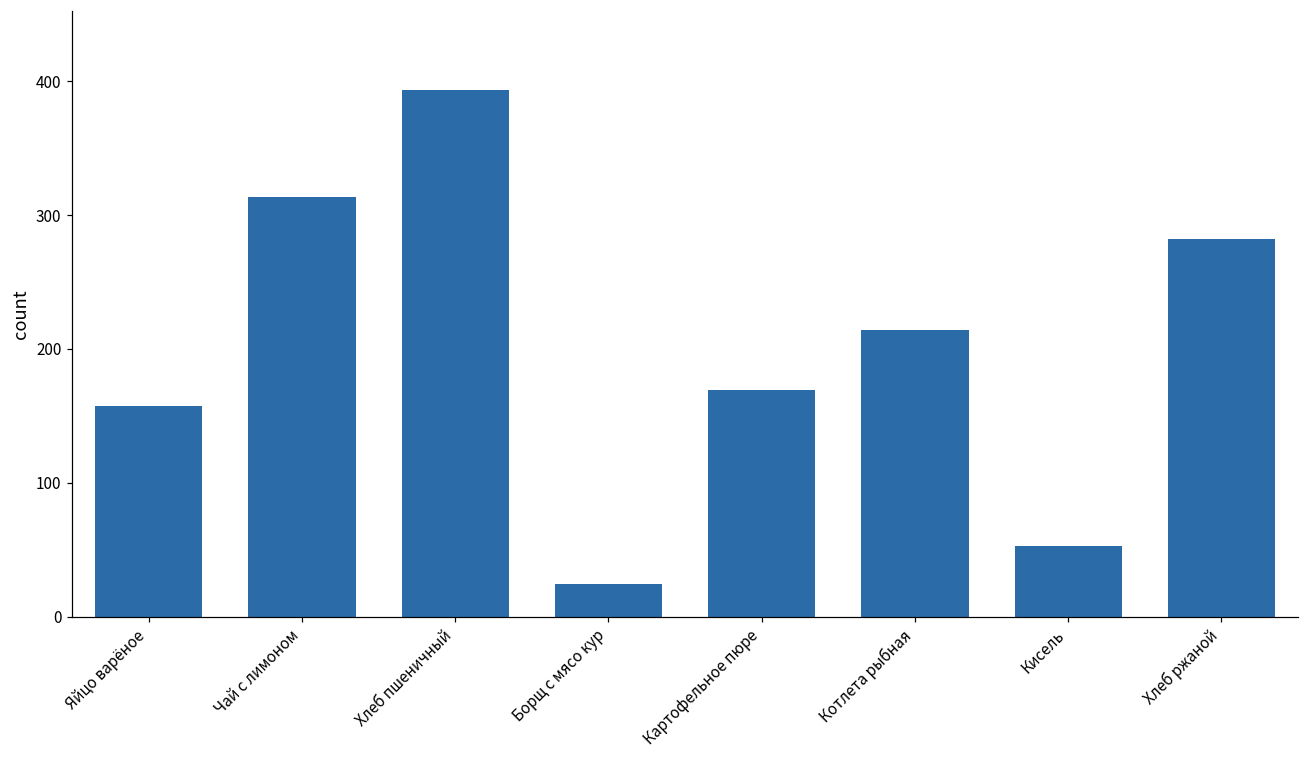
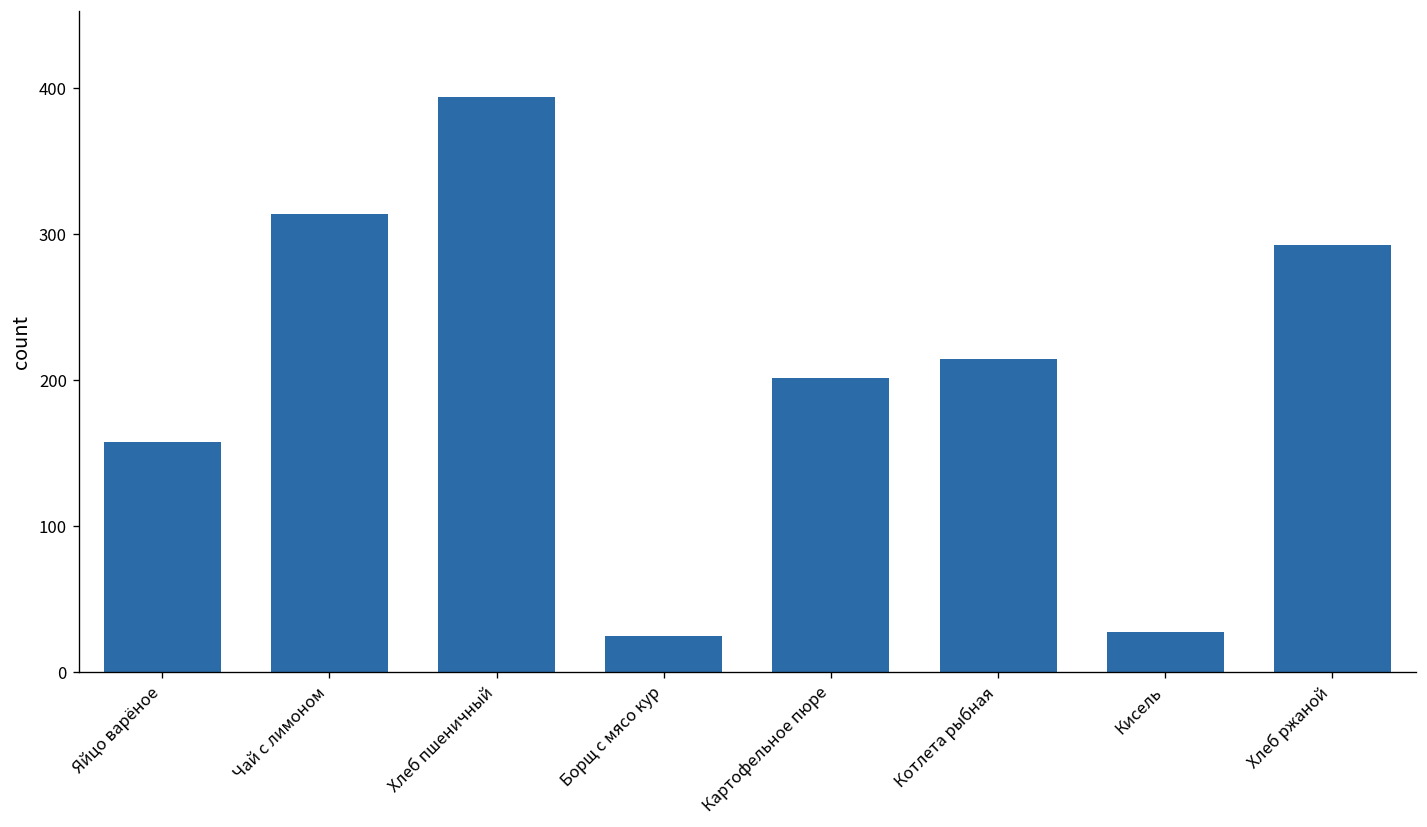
  {
    "Яйцо варёное": 157,
    "Чай с лимоном": 313,
    "Хлеб пшеничный": 393,
    "Борщ с мясо кур": 25,
-   "Картофельное пюре": 170,
+   "Картофельное пюре": 201,
    "Котлета рыбная": 214,
-   "Кисель": 53,
-   "Хлеб ржаной": 282
+   "Кисель": 27,
+   "Хлеб ржаной": 292
  }
